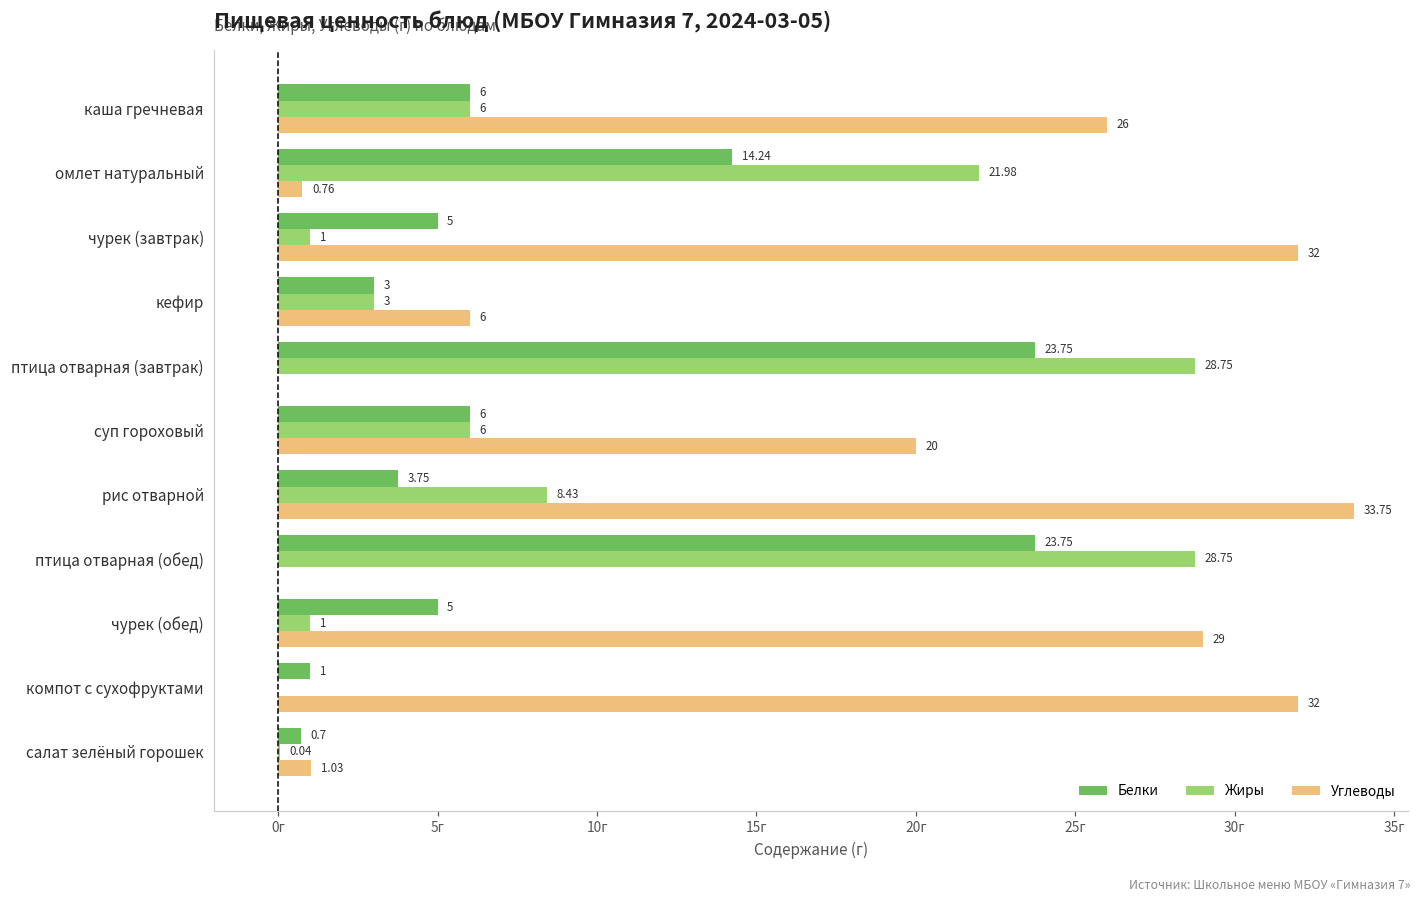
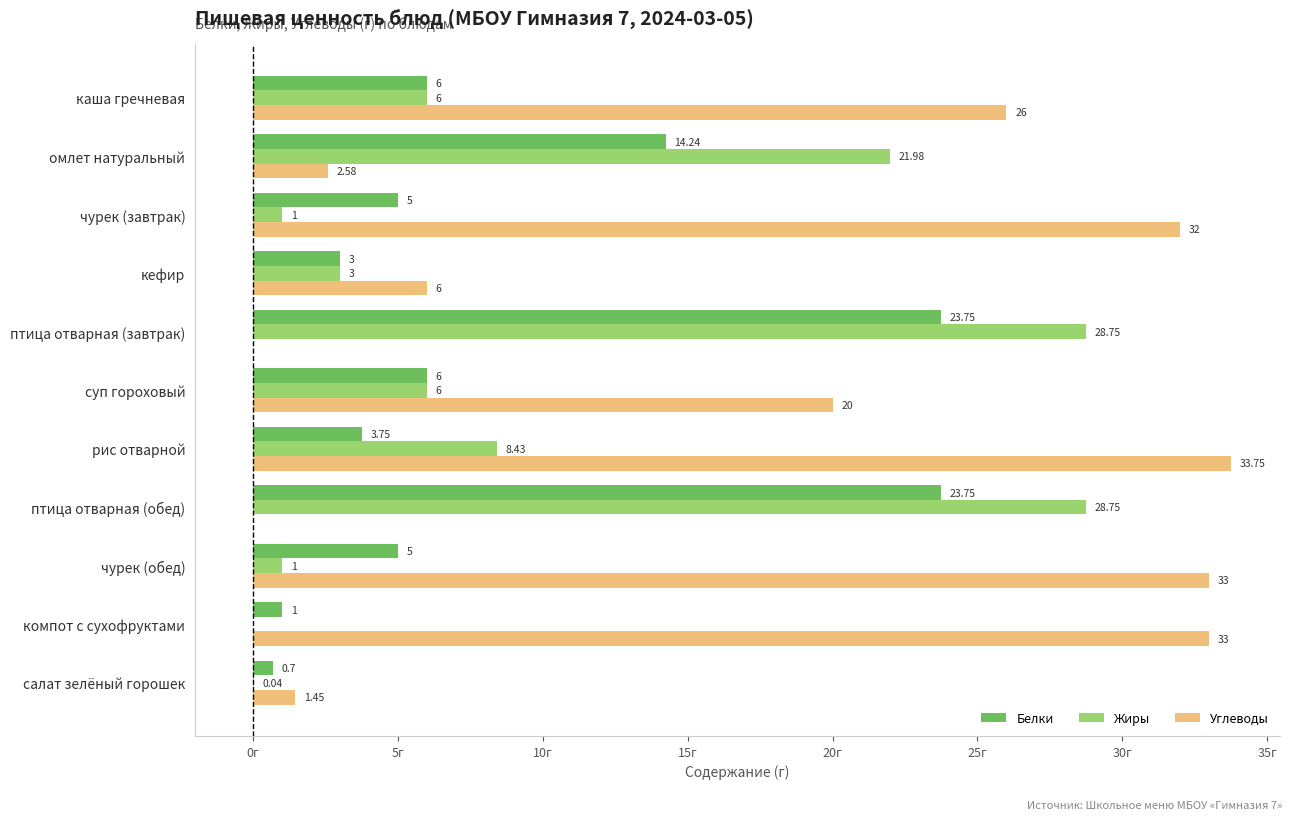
  {
    "Углеводы": {
      "каша гречневая": 26,
-     "омлет натуральный": 0.76,
+     "омлет натуральный": 2.58,
      "чурек (завтрак)": 32,
      "кефир": 6,
      "суп гороховый": 20,
      "рис отварной": 33.75,
-     "чурек (обед)": 29,
-     "компот с сухофруктами": 32,
-     "салат зелёный горошек": 1.03
+     "чурек (обед)": 33,
+     "компот с сухофруктами": 33,
+     "салат зелёный горошек": 1.45
    }
  }
